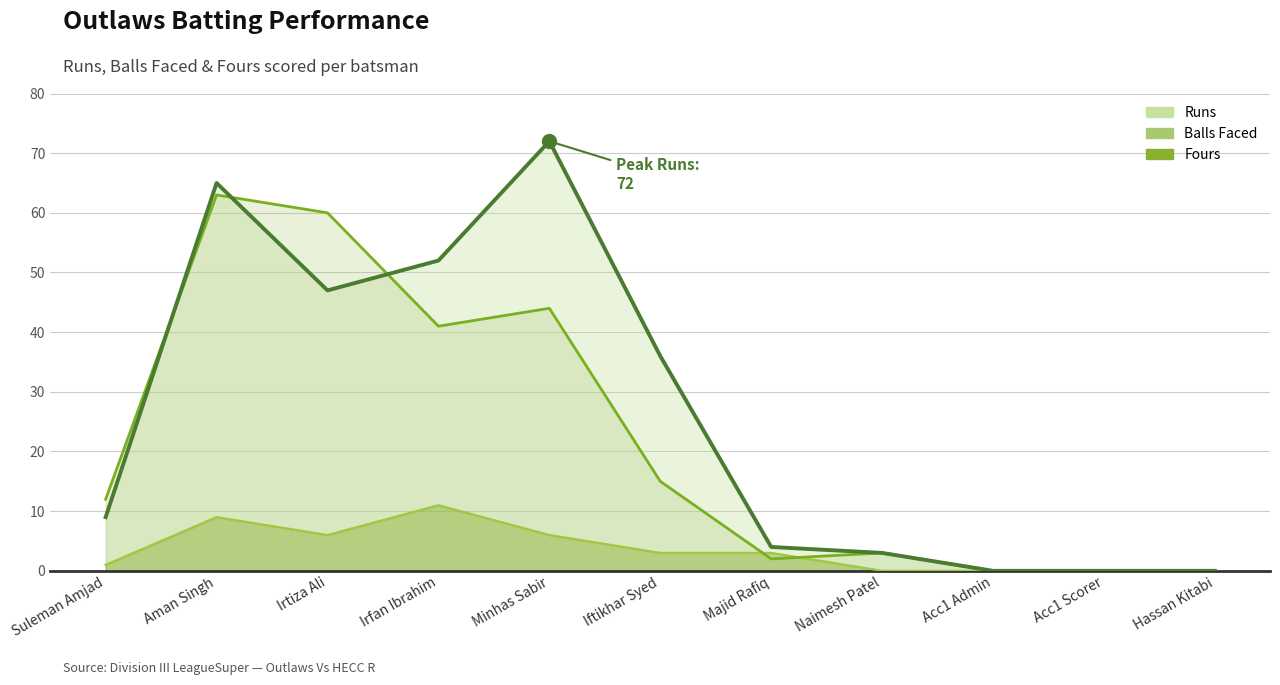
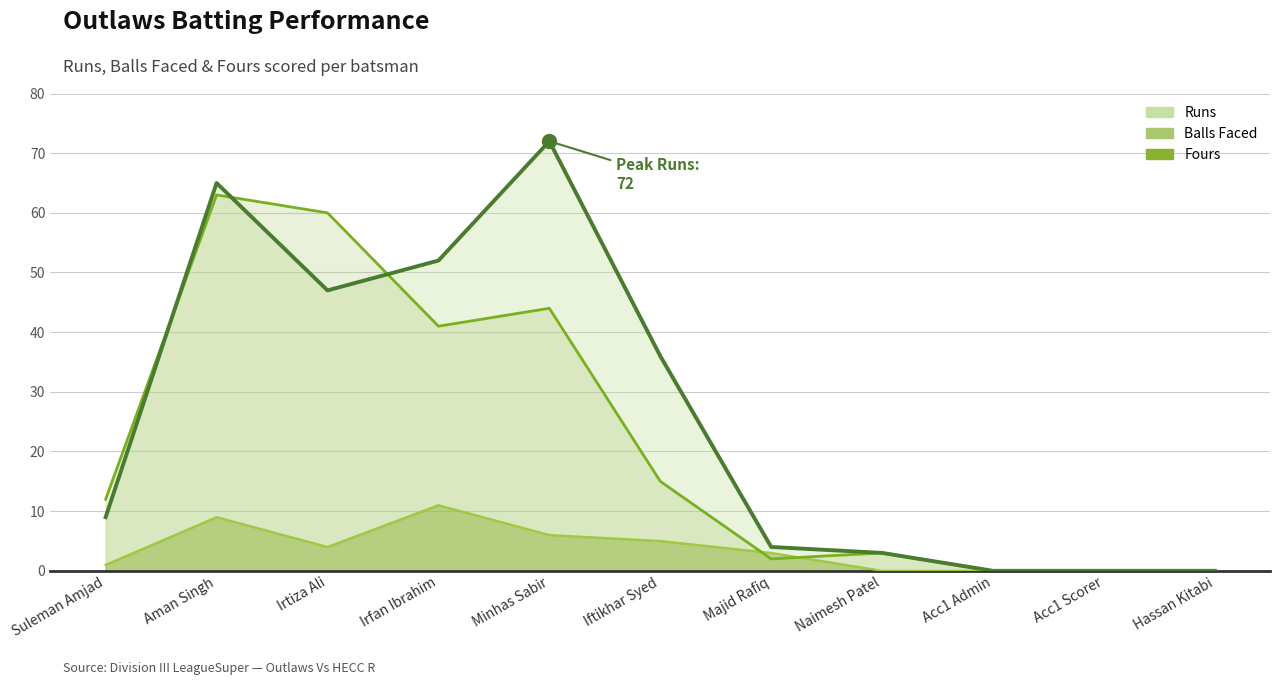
  {
    "Fours": {
      "Suleman Amjad": 1,
      "Aman Singh": 9,
-     "Irtiza Ali": 6,
+     "Irtiza Ali": 4,
      "Irfan Ibrahim": 11,
      "Minhas Sabir": 6,
-     "Iftikhar Syed": 3,
+     "Iftikhar Syed": 5,
      "Majid Rafiq": 3,
      "Naimesh Patel": 0
    }
  }
